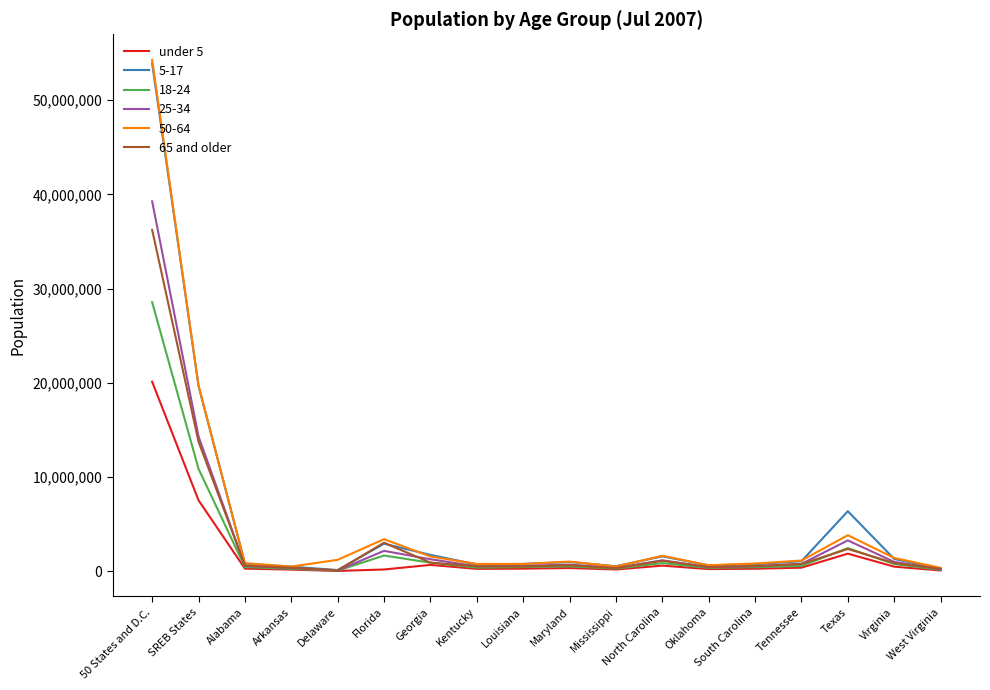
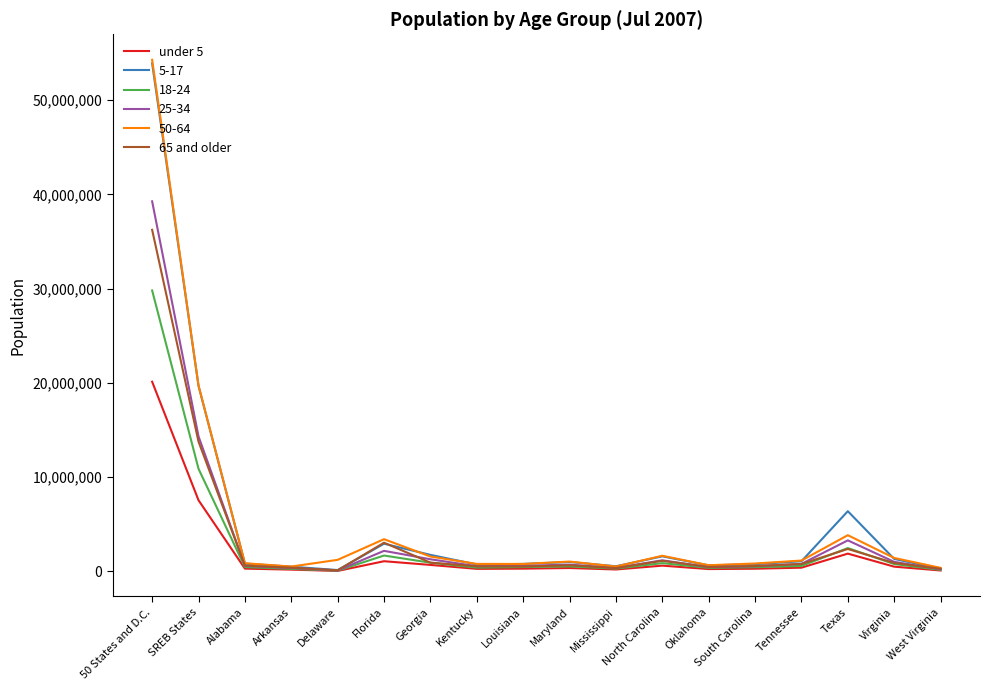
  {
    "under 5": {
      "50 States and D.C.": "20,000,000",
      "SREB States": "8,000,000",
-     "Florida": "0",
+     "Florida": "1,000,000",
      "Texas": "2,000,000",
      "Virginia": "1,000,000"
    },
    "5-17": {
      "50 States and D.C.": "54,000,000",
      "Texas": "6,000,000"
    },
    "18-24": {
-     "50 States and D.C.": "29,000,000",
+     "50 States and D.C.": "30,000,000",
      "SREB States": "11,000,000",
      "Florida": "2,000,000"
    },
    "25-34": {
      "50 States and D.C.": "39,000,000",
      "SREB States": "14,000,000",
      "Florida": "2,000,000",
      "Georgia": "1,000,000",
      "Texas": "3,000,000"
    },
    "50-64": {
      "50 States and D.C.": "54,000,000",
      "Delaware": "1,000,000",
      "Florida": "3,000,000",
      "Texas": "4,000,000"
    },
    "65 and older": {
      "50 States and D.C.": "36,000,000",
      "SREB States": "14,000,000"
    }
  }
